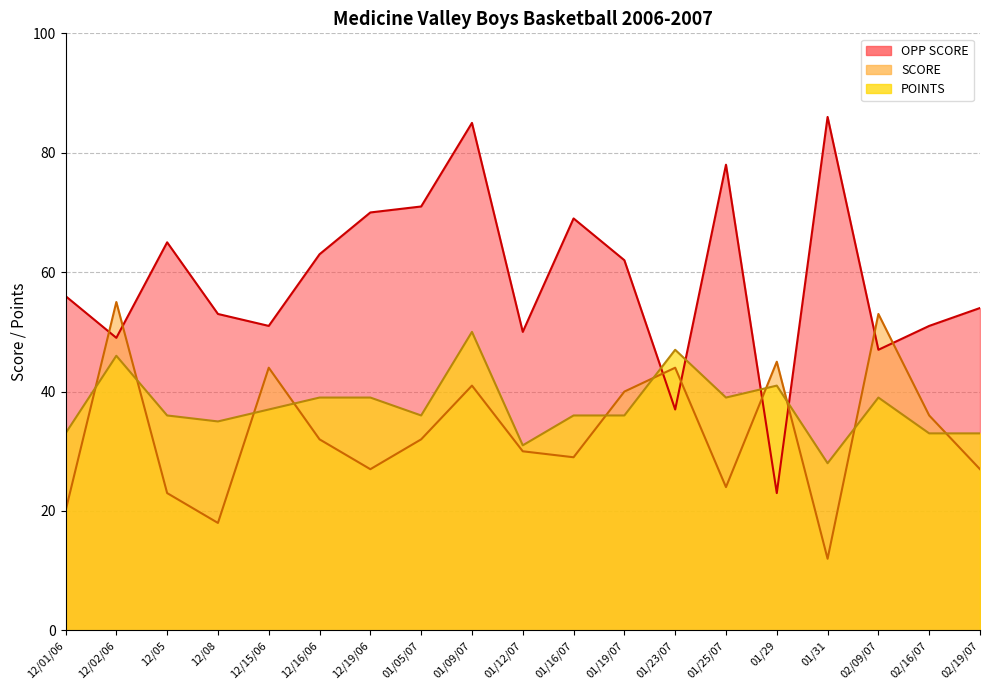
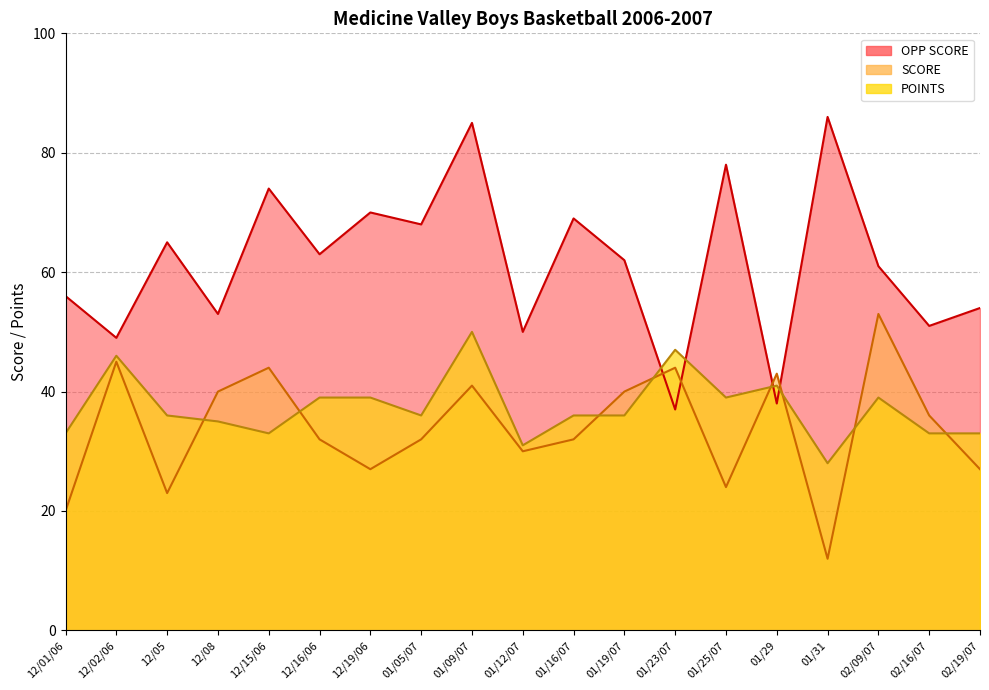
  {
    "OPP SCORE": {
      "12/01/06": 56,
      "12/02/06": 49,
      "12/05": 65,
      "12/08": 53,
-     "12/15/06": 51,
+     "12/15/06": 74,
      "12/16/06": 63,
      "12/19/06": 70,
-     "01/05/07": 71,
+     "01/05/07": 68,
      "01/09/07": 85,
      "01/12/07": 50,
      "01/16/07": 69,
      "01/19/07": 62,
      "01/23/07": 37,
      "01/25/07": 78,
-     "01/29": 23,
+     "01/29": 38,
      "01/31": 86,
-     "02/09/07": 47,
+     "02/09/07": 61,
      "02/16/07": 51,
      "02/19/07": 54
    },
    "SCORE": {
      "12/01/06": 20,
-     "12/02/06": 55,
+     "12/02/06": 45,
      "12/05": 23,
-     "12/08": 18,
+     "12/08": 40,
      "12/15/06": 44,
      "12/16/06": 32,
      "12/19/06": 27,
      "01/05/07": 32,
      "01/09/07": 41,
      "01/12/07": 30,
-     "01/16/07": 29,
+     "01/16/07": 32,
      "01/19/07": 40,
      "01/23/07": 44,
      "01/25/07": 24,
-     "01/29": 45,
+     "01/29": 43,
      "01/31": 12,
      "02/09/07": 53,
      "02/16/07": 36,
      "02/19/07": 27
    },
    "POINTS": {
      "12/01/06": 33,
      "12/02/06": 46,
      "12/05": 36,
      "12/08": 35,
-     "12/15/06": 37,
+     "12/15/06": 33,
      "12/16/06": 39,
      "12/19/06": 39,
      "01/05/07": 36,
      "01/09/07": 50,
      "01/12/07": 31,
      "01/16/07": 36,
      "01/19/07": 36,
      "01/23/07": 47,
      "01/25/07": 39,
      "01/29": 41,
      "01/31": 28,
      "02/09/07": 39,
      "02/16/07": 33,
      "02/19/07": 33
    }
  }
